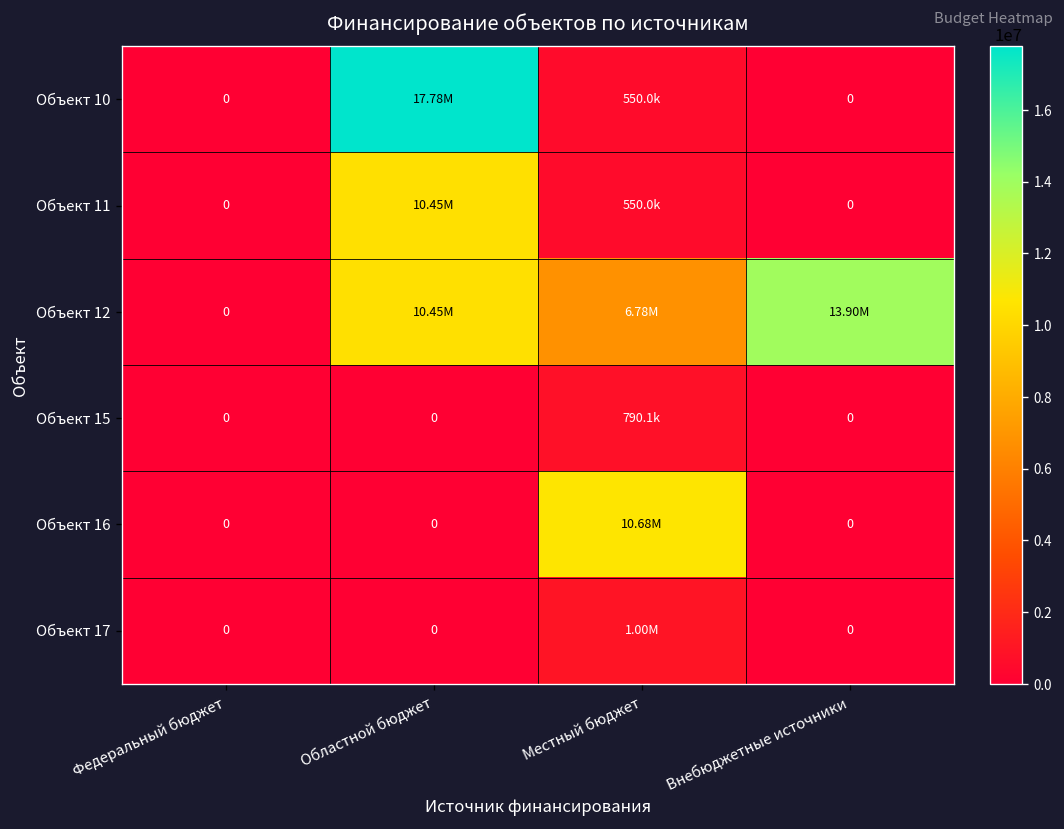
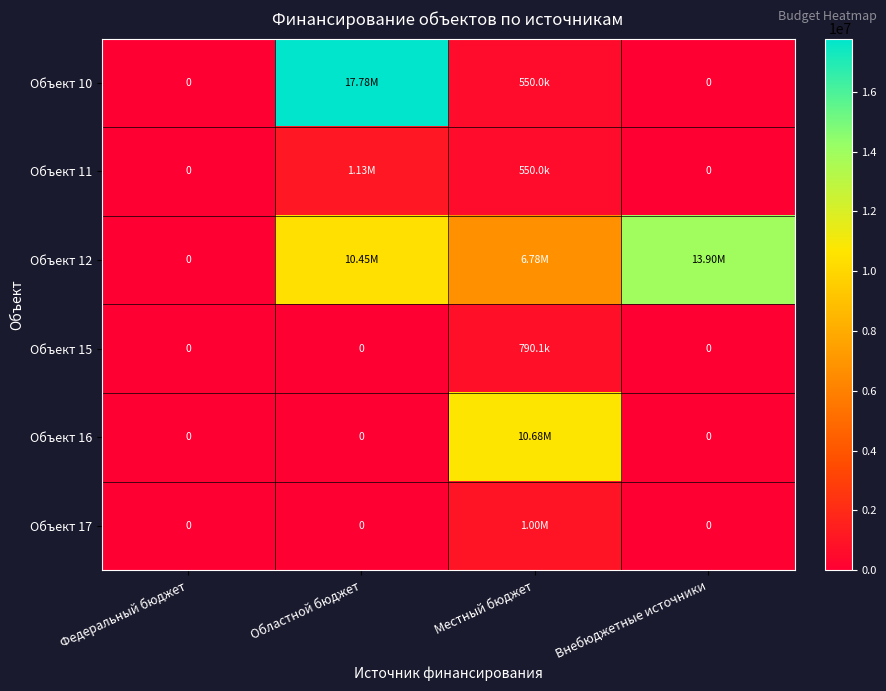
  {
    "Объект 10": {
      "Федеральный бюджет": "0",
      "Областной бюджет": "17.78M",
      "Местный бюджет": "550.0k",
      "Внебюджетные источники": "0"
    },
    "Объект 11": {
      "Федеральный бюджет": "0",
-     "Областной бюджет": "10.45M",
+     "Областной бюджет": "1.13M",
      "Местный бюджет": "550.0k",
      "Внебюджетные источники": "0"
    },
    "Объект 12": {
      "Федеральный бюджет": "0",
      "Областной бюджет": "10.45M",
      "Местный бюджет": "6.78M",
      "Внебюджетные источники": "13.90M"
    },
    "Объект 15": {
      "Федеральный бюджет": "0",
      "Областной бюджет": "0",
      "Местный бюджет": "790.1k",
      "Внебюджетные источники": "0"
    },
    "Объект 16": {
      "Федеральный бюджет": "0",
      "Областной бюджет": "0",
      "Местный бюджет": "10.68M",
      "Внебюджетные источники": "0"
    },
    "Объект 17": {
      "Федеральный бюджет": "0",
      "Областной бюджет": "0",
      "Местный бюджет": "1.00M",
      "Внебюджетные источники": "0"
    }
  }
